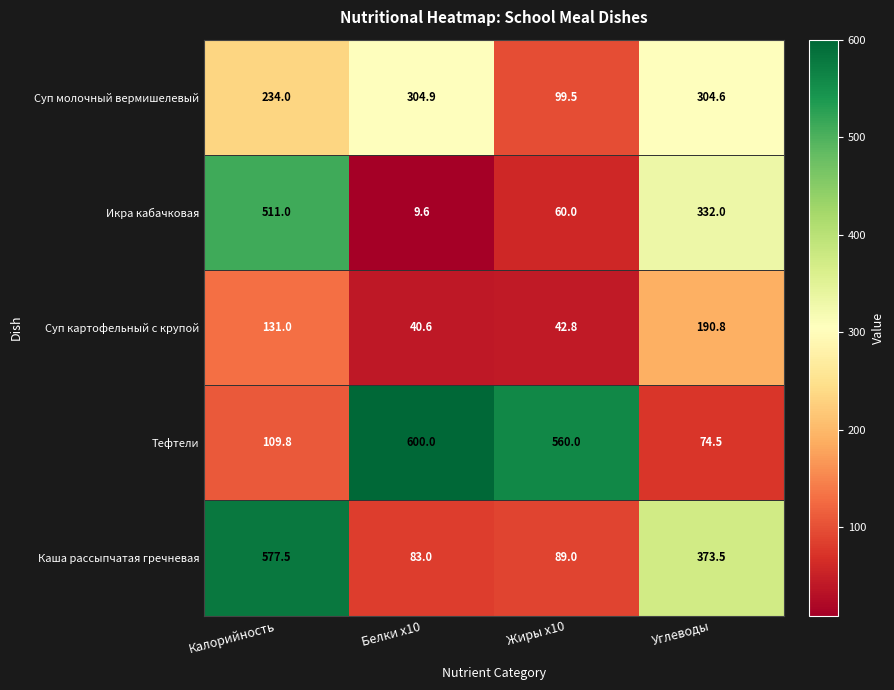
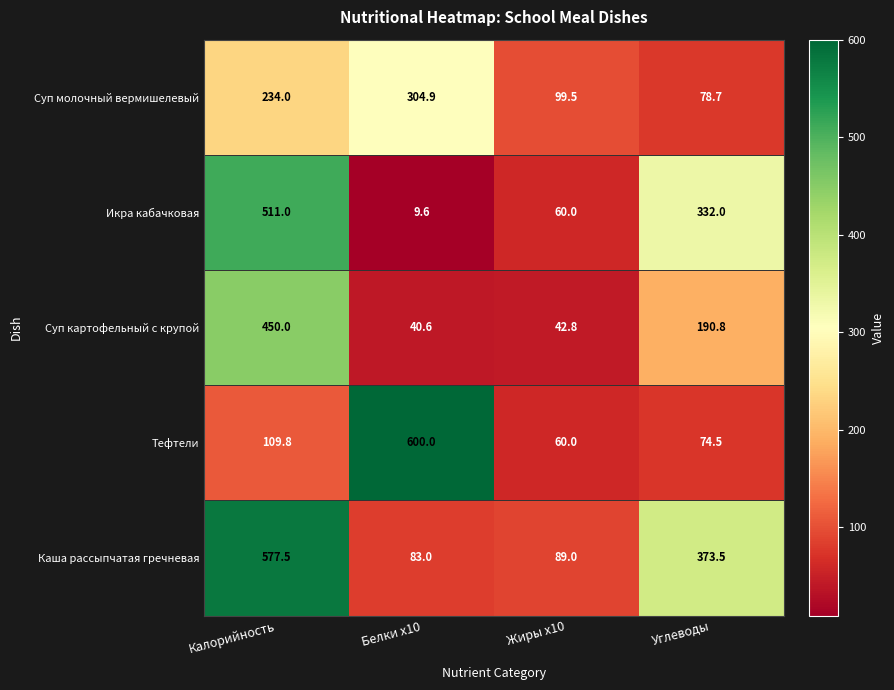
  {
    "Суп молочный вермишелевый": {
      "Калорийность": 234.0,
      "Белки x10": 304.9,
      "Жиры x10": 99.5,
-     "Углеводы": 304.6
+     "Углеводы": 78.7
    },
    "Икра кабачковая": {
      "Калорийность": 511.0,
      "Белки x10": 9.6,
      "Жиры x10": 60.0,
      "Углеводы": 332.0
    },
    "Суп картофельный с крупой": {
-     "Калорийность": 131.0,
+     "Калорийность": 450.0,
      "Белки x10": 40.6,
      "Жиры x10": 42.8,
      "Углеводы": 190.8
    },
    "Тефтели": {
      "Калорийность": 109.8,
      "Белки x10": 600.0,
-     "Жиры x10": 560.0,
+     "Жиры x10": 60.0,
      "Углеводы": 74.5
    },
    "Каша рассыпчатая гречневая": {
      "Калорийность": 577.5,
      "Белки x10": 83.0,
      "Жиры x10": 89.0,
      "Углеводы": 373.5
    }
  }
